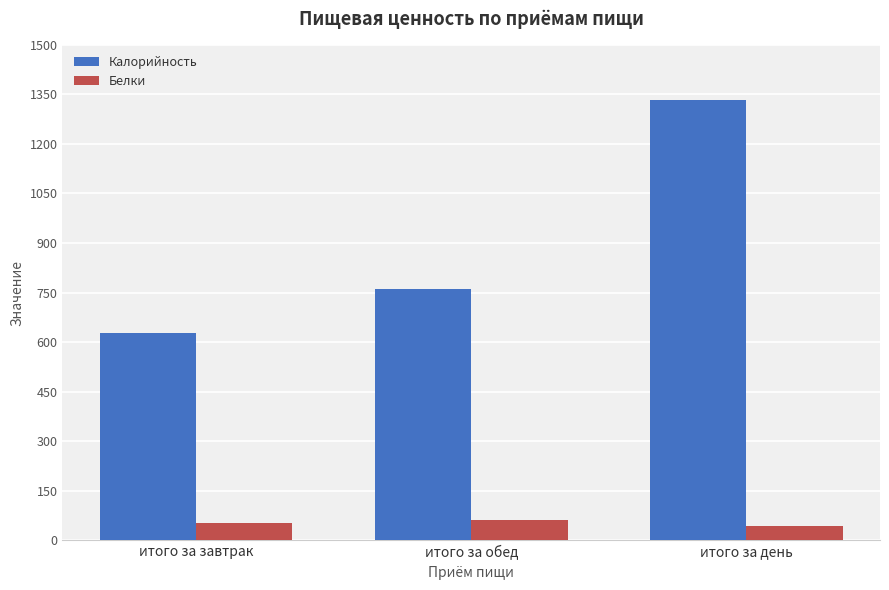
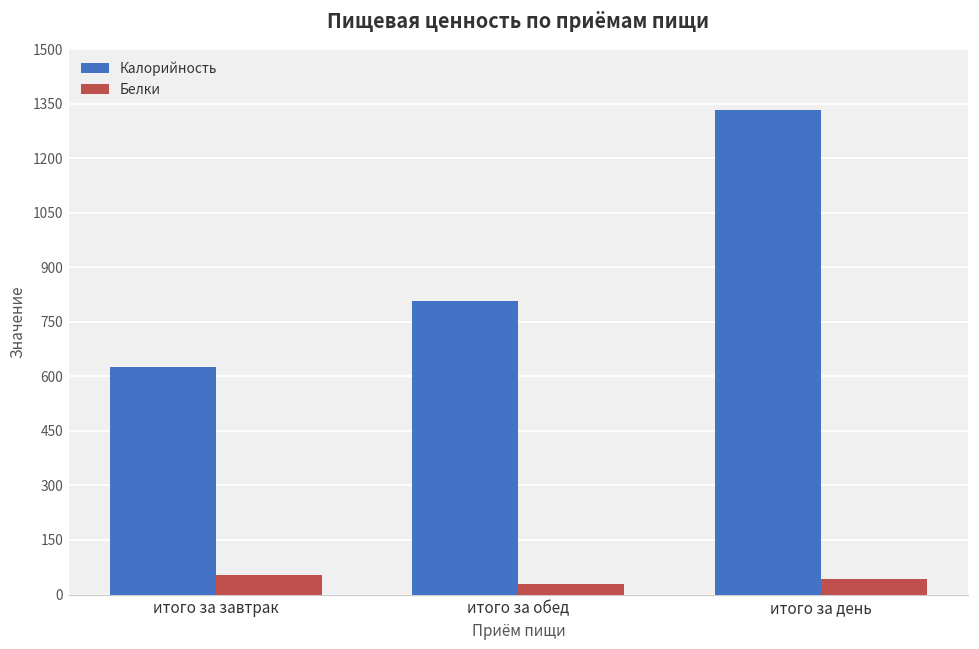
  {
    "Калорийность": {
      "итого за завтрак": 630,
-     "итого за обед": 760,
+     "итого за обед": 810,
      "итого за день": 1330
    },
    "Белки": {
      "итого за завтрак": 50,
-     "итого за обед": 60,
+     "итого за обед": 30,
      "итого за день": 40
    }
  }
